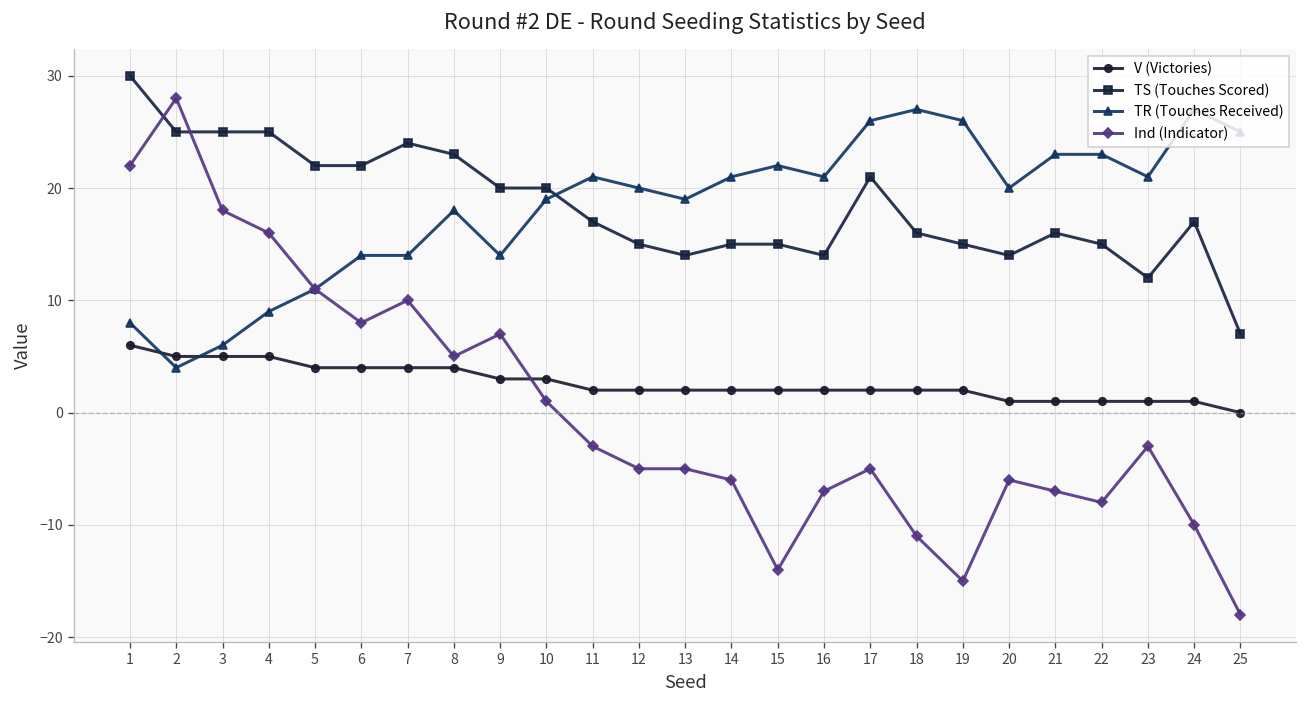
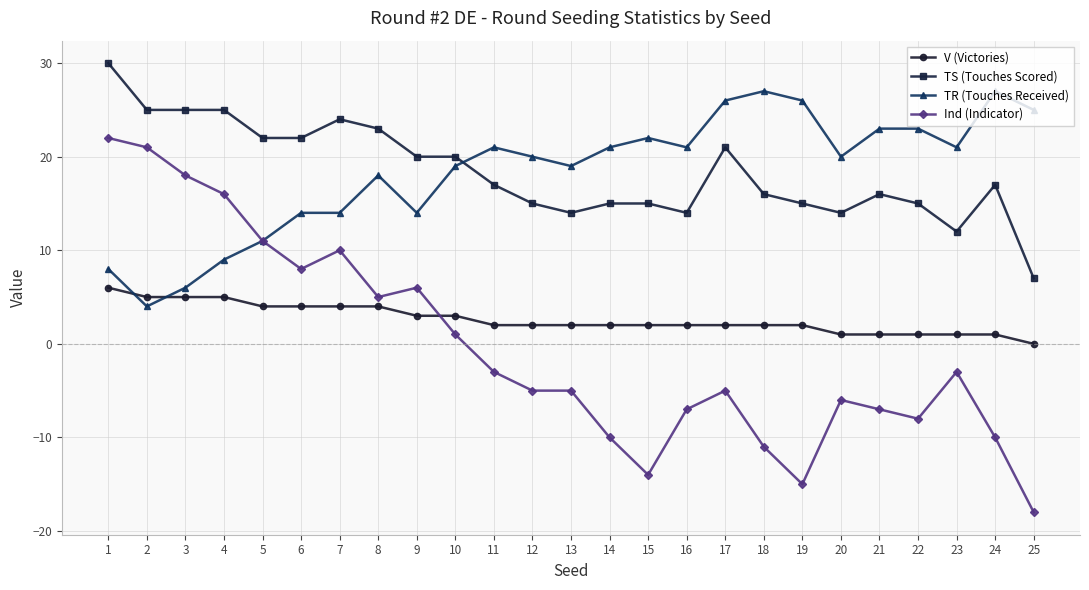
  {
    "Ind (Indicator)": {
      "1": 22,
-     "2": 28,
+     "2": 21,
      "3": 18,
      "4": 16,
      "6": 8,
      "7": 10,
      "8": 5,
-     "9": 7,
+     "9": 6,
      "10": 1,
      "11": -3,
      "12": -5,
      "13": -5,
-     "14": -6,
+     "14": -10,
      "15": -14,
      "16": -7,
      "17": -5,
      "18": -11,
      "19": -15,
      "20": -6,
      "21": -7,
      "22": -8,
      "23": -3,
      "24": -10,
      "25": -18
    }
  }
